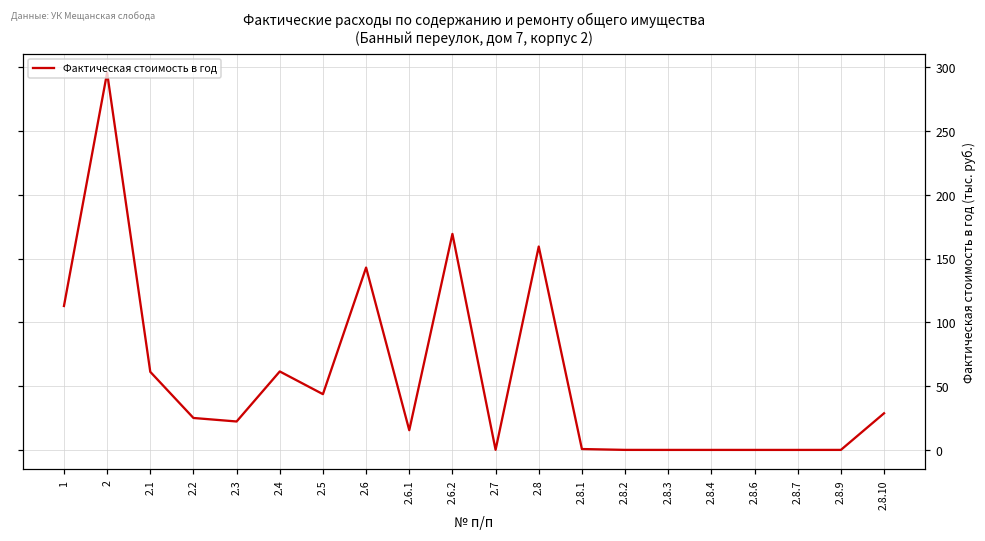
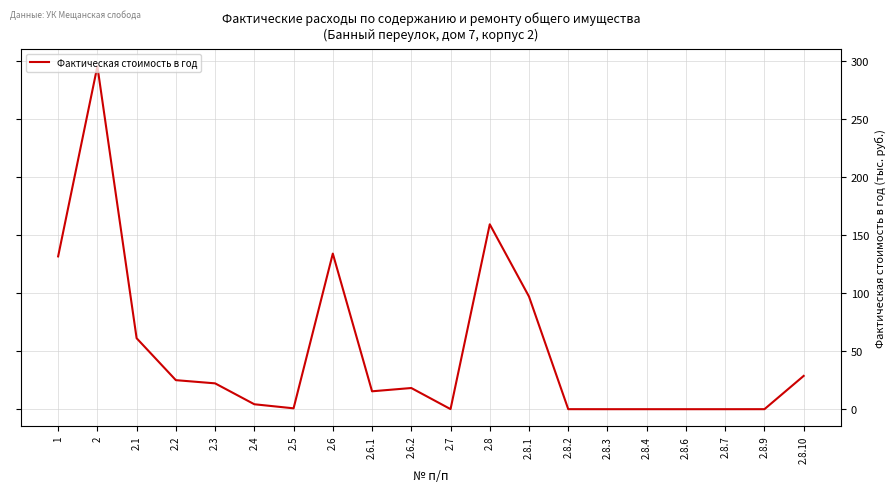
  {
-   "1": 113,
+   "1": 132,
    "2.1": 61,
    "2.2": 25,
    "2.3": 22,
-   "2.4": 62,
-   "2.5": 44,
-   "2.6": 143,
+   "2.4": 4,
+   "2.5": 1,
+   "2.6": 134,
    "2.6.1": 15,
-   "2.6.2": 169,
+   "2.6.2": 18,
    "2.7": 0,
    "2.8": 159,
-   "2.8.1": 1,
+   "2.8.1": 97,
    "2.8.2": 0,
    "2.8.3": 0,
    "2.8.4": 0,
    "2.8.6": 0,
    "2.8.7": 0,
    "2.8.9": 0,
    "2.8.10": 29
  }
